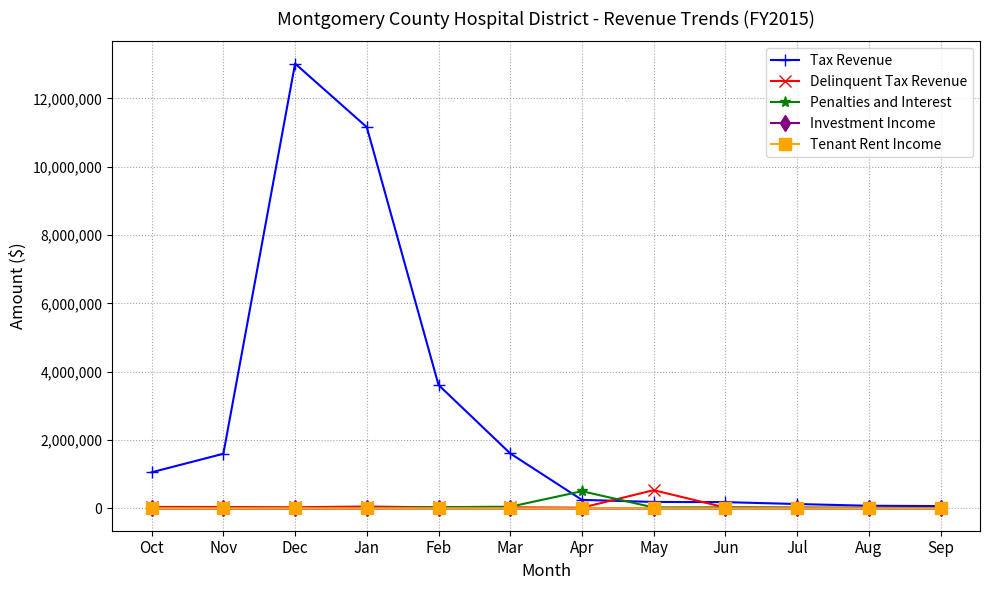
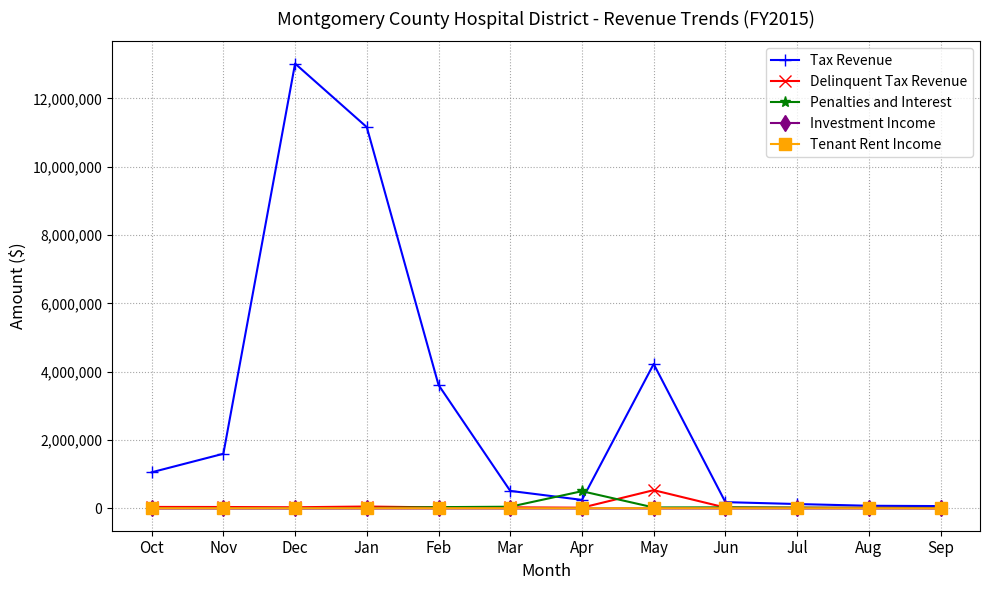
  {
    "Tax Revenue": {
      "Oct": "1,100,000",
      "Nov": "1,600,000",
      "Dec": "13,000,000",
      "Jan": "11,200,000",
      "Feb": "3,600,000",
-     "Mar": "1,600,000",
+     "Mar": "500,000",
      "Apr": "300,000",
-     "May": "200,000",
+     "May": "4,200,000",
      "Jun": "200,000",
      "Jul": "100,000"
    },
    "Delinquent Tax Revenue": {
      "May": "500,000"
    },
    "Penalties and Interest": {
      "Apr": "500,000"
    }
  }
